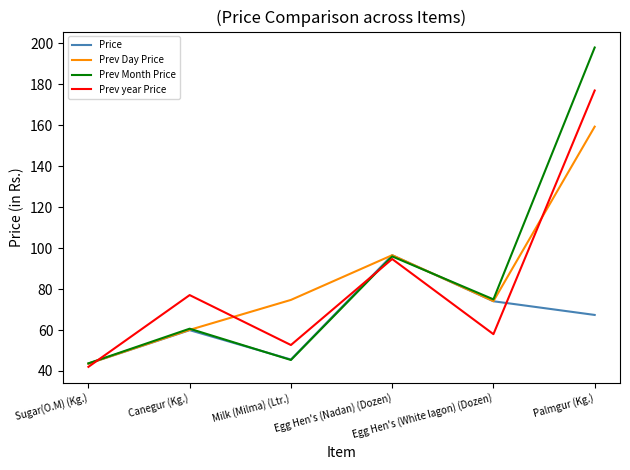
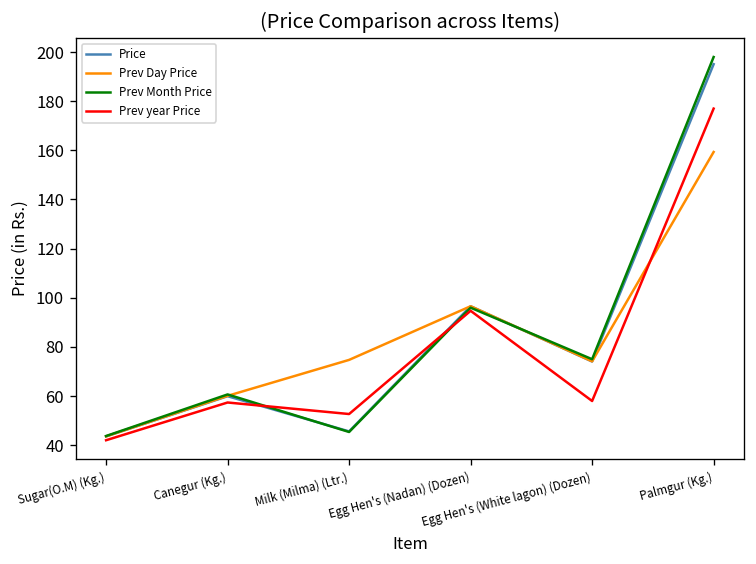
  {
    "Price": {
-     "Palmgur (Kg.)": 67
+     "Palmgur (Kg.)": 195
    },
    "Prev Day Price": {
      "Milk (Milma) (Ltr.)": 75,
      "Palmgur (Kg.)": 159
    },
    "Prev Month Price": {
      "Palmgur (Kg.)": 198
    },
    "Prev year Price": {
      "Sugar(O.M) (Kg.)": 42,
-     "Canegur (Kg.)": 77,
+     "Canegur (Kg.)": 57,
      "Milk (Milma) (Ltr.)": 53,
      "Egg Hen's (Nadan) (Dozen)": 95,
      "Egg Hen's (White lagon) (Dozen)": 58,
      "Palmgur (Kg.)": 177
    }
  }
